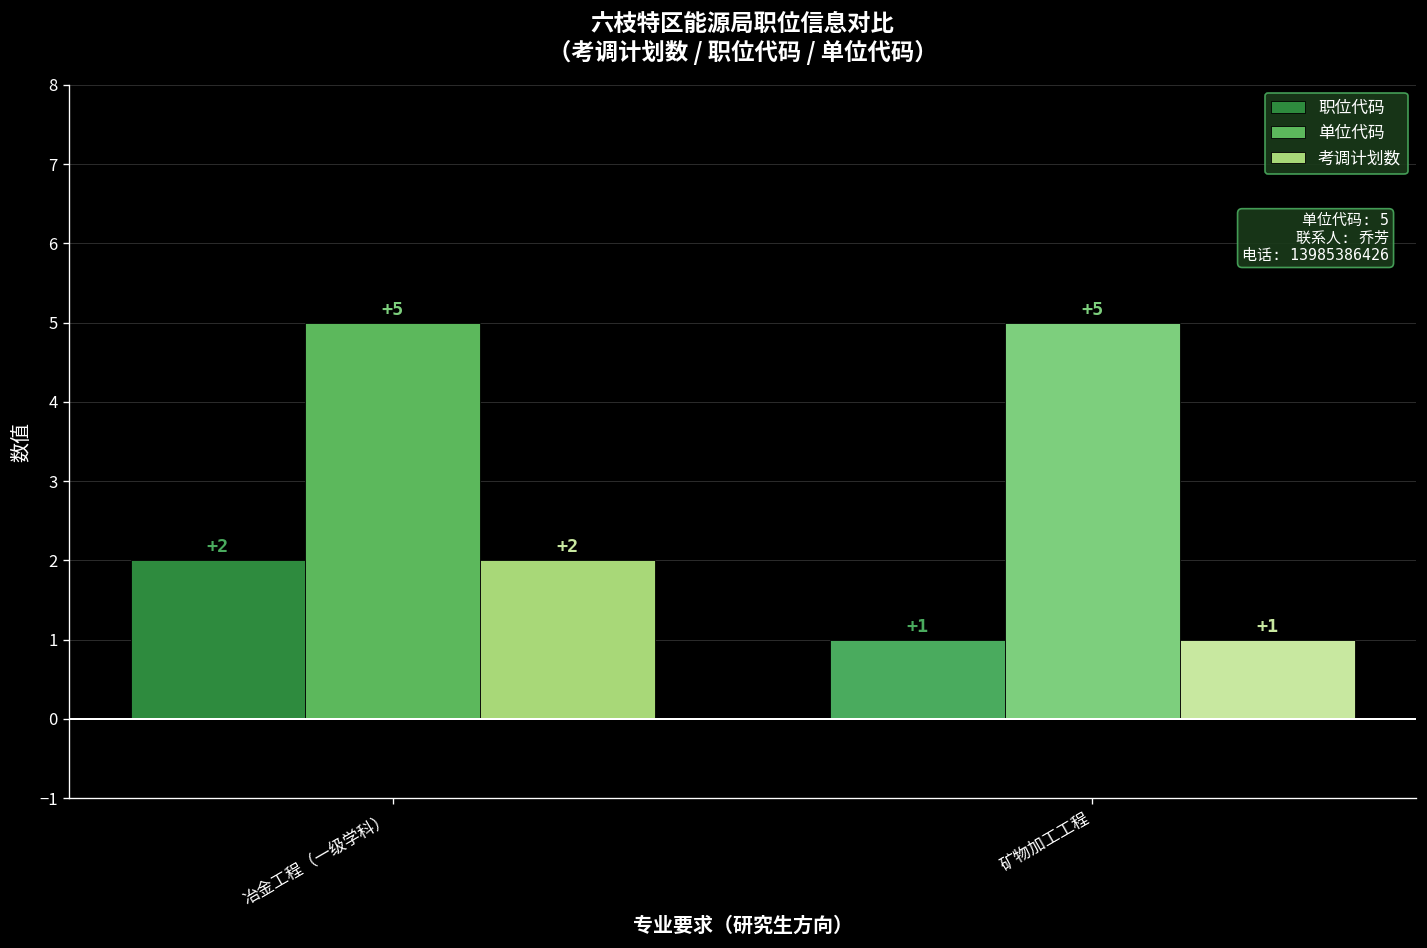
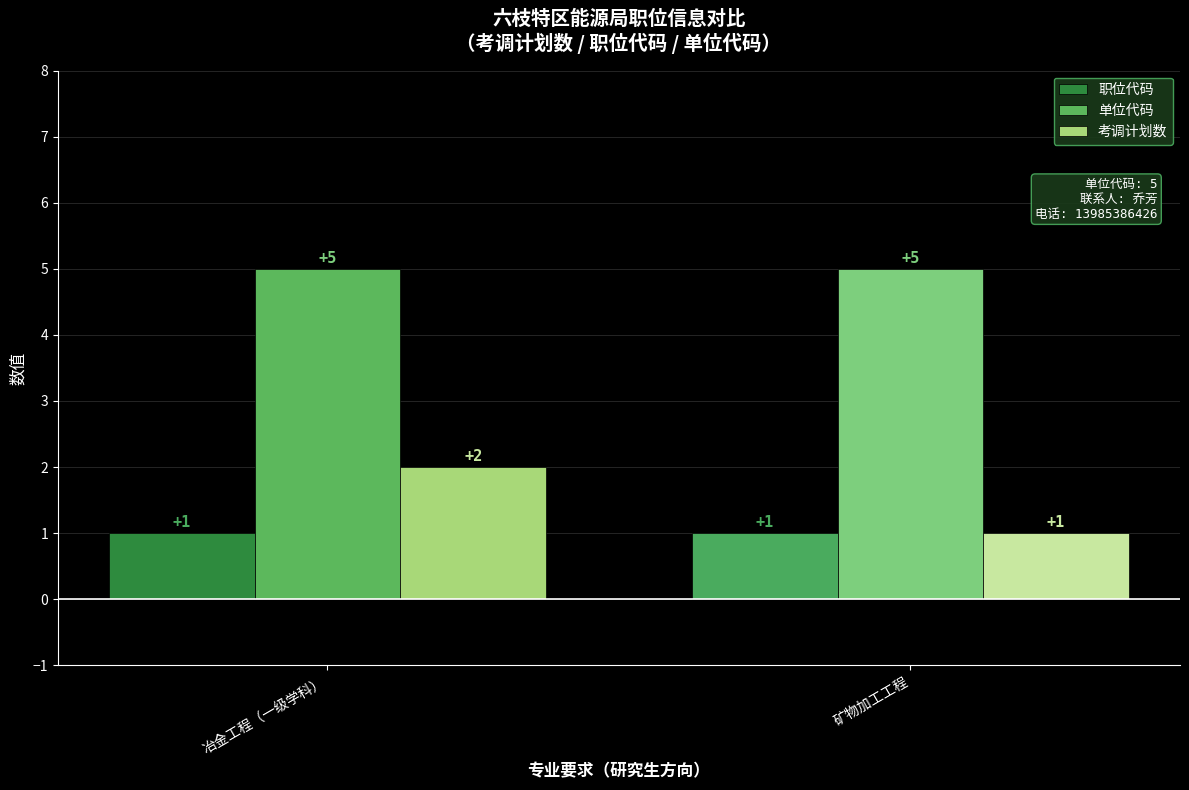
  {
    "职位代码": {
-     "冶金工程（一级学科）": "+2",
+     "冶金工程（一级学科）": "+1",
      "矿物加工工程": "+1"
    },
    "单位代码": {
      "冶金工程（一级学科）": "+5",
      "矿物加工工程": "+5"
    },
    "考调计划数": {
      "冶金工程（一级学科）": "+2",
      "矿物加工工程": "+1"
    }
  }
